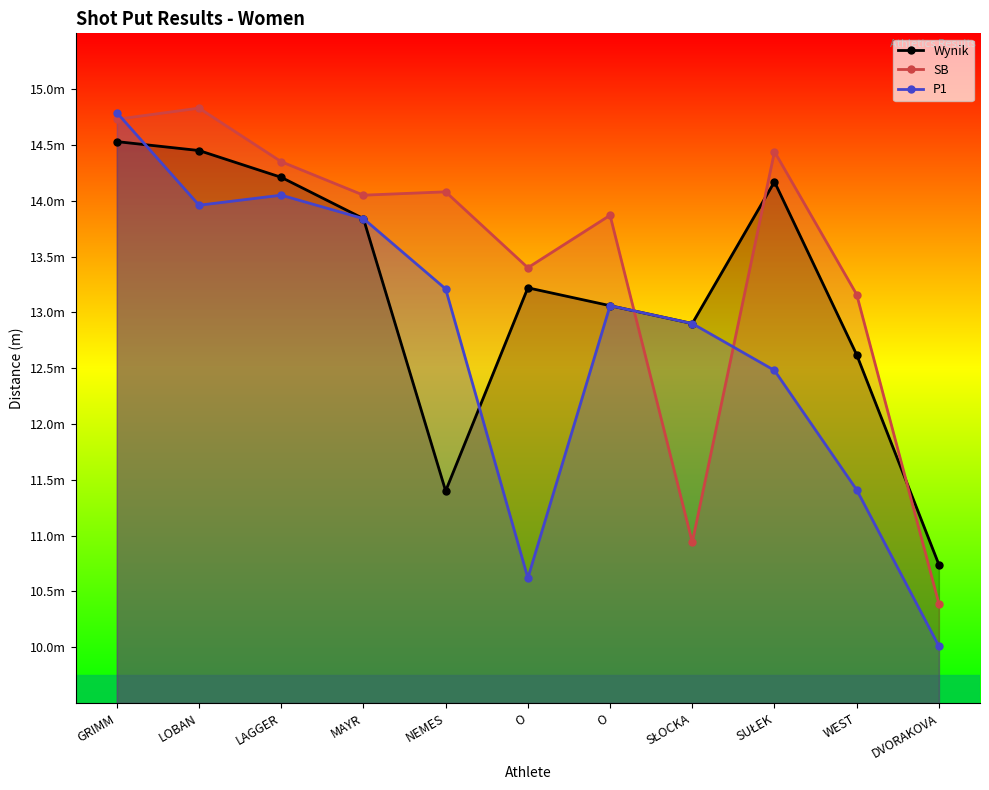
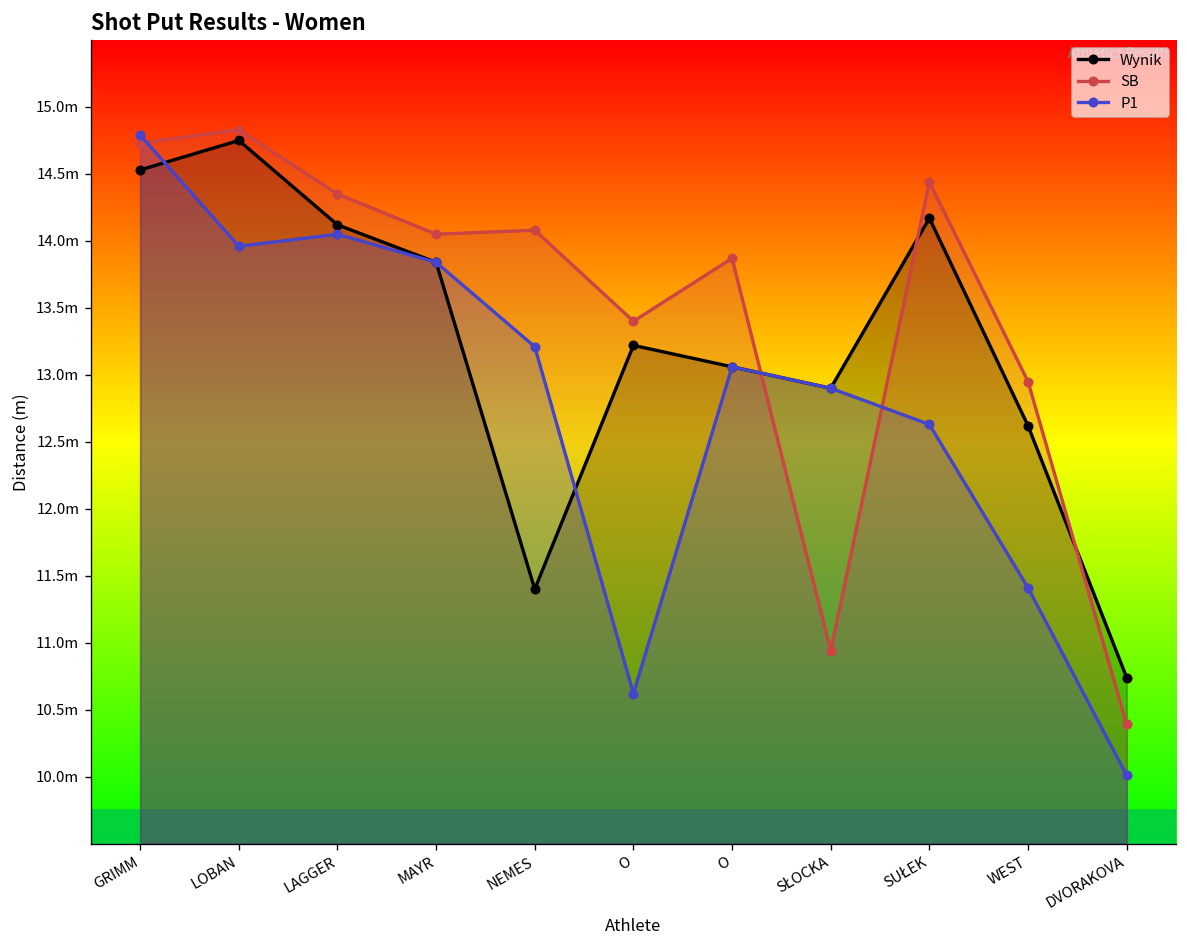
  {
    "Wynik": {
      "GRIMM": "14.53m",
-     "LOBAN": "14.45m",
-     "LAGGER": "14.21m",
+     "LOBAN": "14.75m",
+     "LAGGER": "14.12m",
      "NEMES": "11.40m",
      "SUŁEK": "14.17m",
      "WEST": "12.62m",
      "DVORAKOVA": "10.74m"
    },
    "SB": {
      "GRIMM": "14.73m",
      "LOBAN": "14.83m",
      "LAGGER": "14.35m",
      "MAYR": "14.05m",
      "NEMES": "14.08m",
      "SŁOCKA": "10.94m",
      "SUŁEK": "14.44m",
-     "WEST": "13.16m",
+     "WEST": "12.95m",
      "DVORAKOVA": "10.39m"
    },
    "P1": {
      "GRIMM": "14.79m",
      "LOBAN": "13.96m",
      "LAGGER": "14.05m",
      "NEMES": "13.21m",
-     "SUŁEK": "12.48m",
+     "SUŁEK": "12.63m",
      "WEST": "11.41m",
      "DVORAKOVA": "10.01m"
    }
  }
